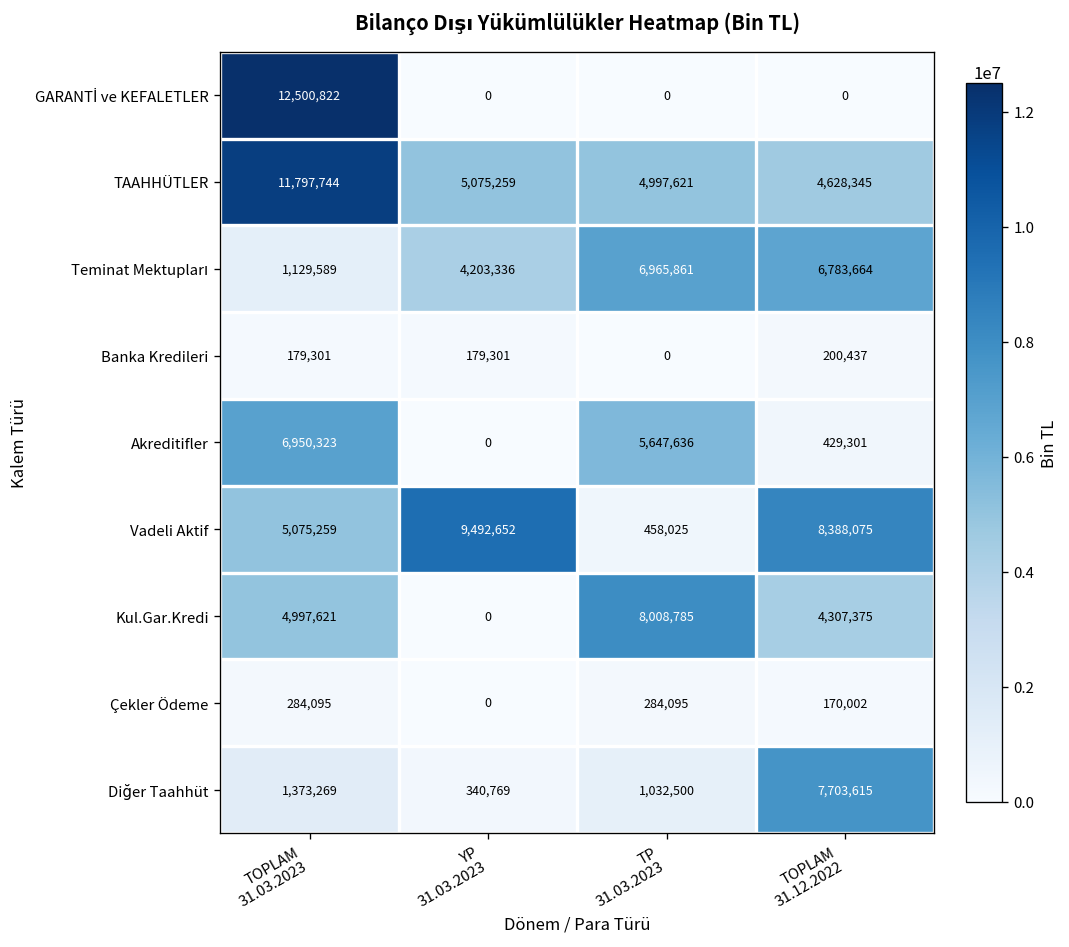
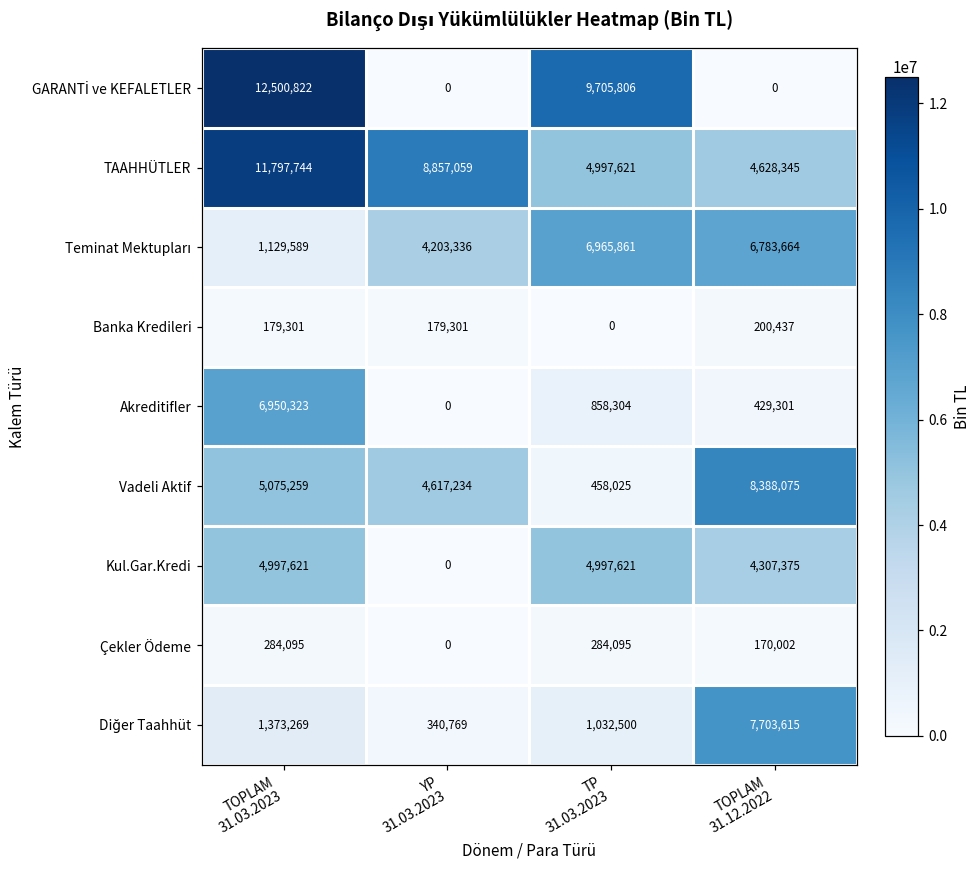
  {
    "GARANTİ ve KEFALETLER": {
      "TOPLAM 31.03.2023": "12,500,822",
      "YP 31.03.2023": "0",
-     "TP 31.03.2023": "0",
+     "TP 31.03.2023": "9,705,806",
      "TOPLAM 31.12.2022": "0"
    },
    "TAAHHÜTLER": {
      "TOPLAM 31.03.2023": "11,797,744",
-     "YP 31.03.2023": "5,075,259",
+     "YP 31.03.2023": "8,857,059",
      "TP 31.03.2023": "4,997,621",
      "TOPLAM 31.12.2022": "4,628,345"
    },
    "Teminat Mektupları": {
      "TOPLAM 31.03.2023": "1,129,589",
      "YP 31.03.2023": "4,203,336",
      "TP 31.03.2023": "6,965,861",
      "TOPLAM 31.12.2022": "6,783,664"
    },
    "Banka Kredileri": {
      "TOPLAM 31.03.2023": "179,301",
      "YP 31.03.2023": "179,301",
      "TP 31.03.2023": "0",
      "TOPLAM 31.12.2022": "200,437"
    },
    "Akreditifler": {
      "TOPLAM 31.03.2023": "6,950,323",
      "YP 31.03.2023": "0",
-     "TP 31.03.2023": "5,647,636",
+     "TP 31.03.2023": "858,304",
      "TOPLAM 31.12.2022": "429,301"
    },
    "Vadeli Aktif": {
      "TOPLAM 31.03.2023": "5,075,259",
-     "YP 31.03.2023": "9,492,652",
+     "YP 31.03.2023": "4,617,234",
      "TP 31.03.2023": "458,025",
      "TOPLAM 31.12.2022": "8,388,075"
    },
    "Kul.Gar.Kredi": {
      "TOPLAM 31.03.2023": "4,997,621",
      "YP 31.03.2023": "0",
-     "TP 31.03.2023": "8,008,785",
+     "TP 31.03.2023": "4,997,621",
      "TOPLAM 31.12.2022": "4,307,375"
    },
    "Çekler Ödeme": {
      "TOPLAM 31.03.2023": "284,095",
      "YP 31.03.2023": "0",
      "TP 31.03.2023": "284,095",
      "TOPLAM 31.12.2022": "170,002"
    },
    "Diğer Taahhüt": {
      "TOPLAM 31.03.2023": "1,373,269",
      "YP 31.03.2023": "340,769",
      "TP 31.03.2023": "1,032,500",
      "TOPLAM 31.12.2022": "7,703,615"
    }
  }
